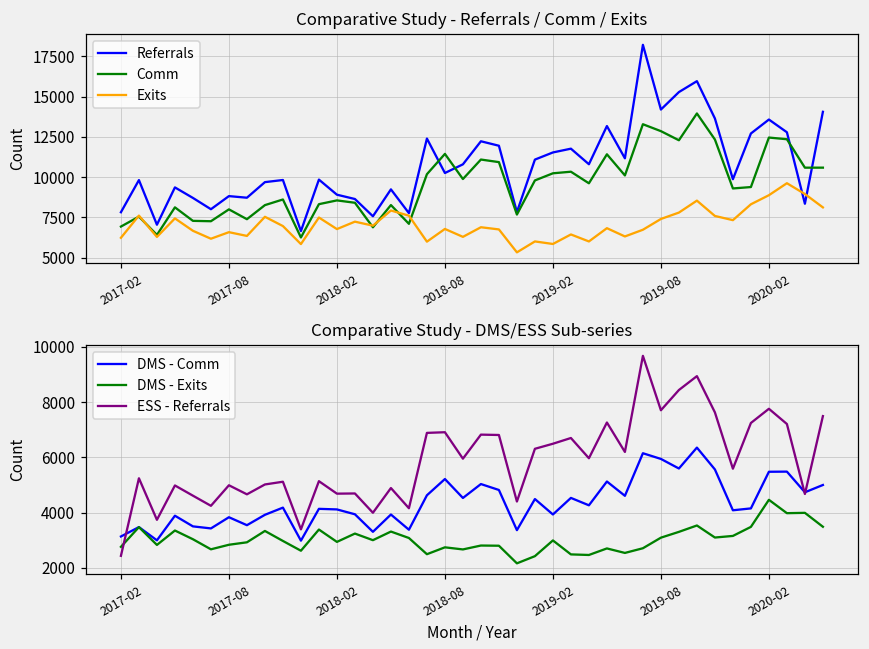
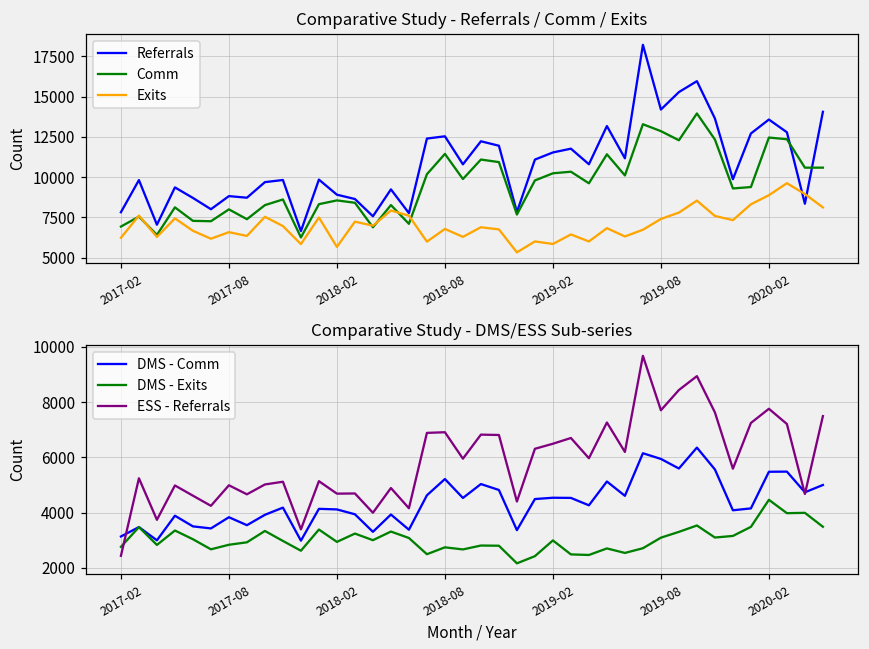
  {
    "Comparative Study - Referrals / Comm / Exits": {
      "Referrals": {
        "2017-02": 7800,
        "2017-08": 8800,
        "2018-02": 8900,
-       "2018-08": 10300,
+       "2018-08": 12500,
        "2019-02": 11500,
        "2019-08": 14200,
        "2020-02": 13600
      },
      "Comm": {
        "2017-02": 6900,
        "2017-08": 8000,
        "2018-02": 8600,
        "2018-08": 11400,
        "2019-02": 10200,
        "2019-08": 12900,
        "2020-02": 12500
      },
      "Exits": {
        "2017-02": 6200,
        "2017-08": 6600,
-       "2018-02": 6800,
+       "2018-02": 5700,
        "2018-08": 6800,
        "2019-02": 5900,
        "2019-08": 7400,
        "2020-02": 8900
      }
    },
    "Comparative Study - DMS/ESS Sub-series": {
      "DMS - Comm": {
        "2017-02": 3100,
        "2017-08": 3800,
        "2018-02": 4100,
        "2018-08": 5200,
-       "2019-02": 3900,
+       "2019-02": 4500,
        "2019-08": 5900,
        "2020-02": 5500
      },
      "DMS - Exits": {
        "2017-02": 2800,
        "2017-08": 2800,
        "2018-02": 2900,
        "2018-08": 2700,
        "2019-02": 3000,
        "2019-08": 3100,
        "2020-02": 4500
      },
      "ESS - Referrals": {
        "2017-02": 2400,
        "2017-08": 5000,
        "2018-02": 4700,
        "2018-08": 6900,
        "2019-02": 6500,
        "2019-08": 7700,
        "2020-02": 7800
      }
    }
  }
